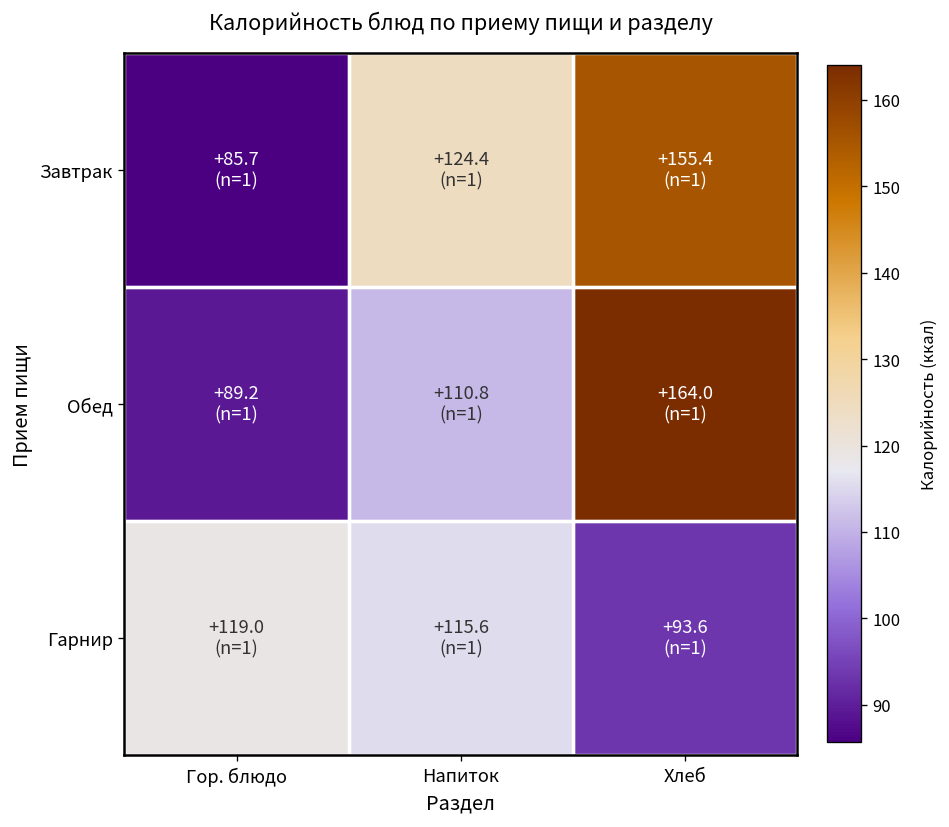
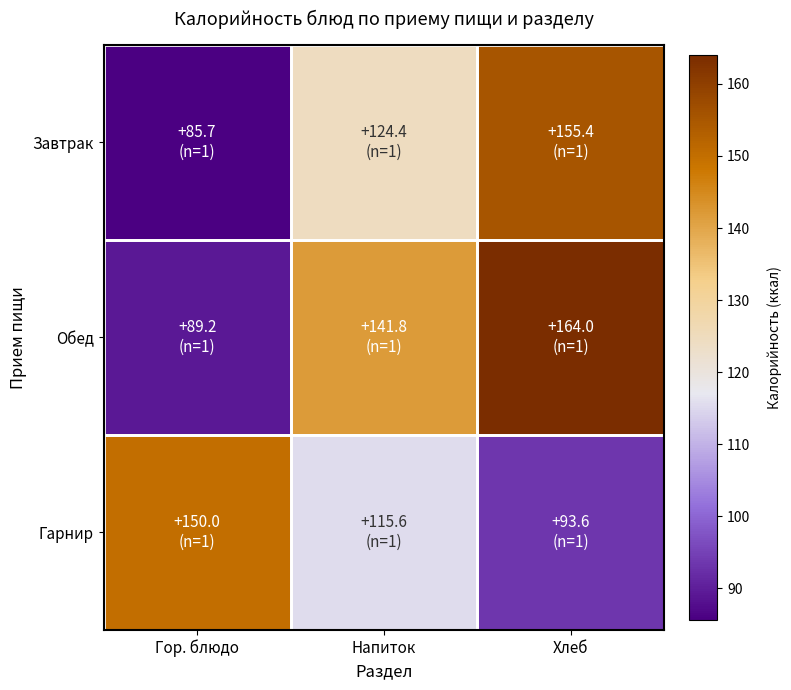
  {
    "Обед": {
-     "Напиток": "+110.8"
+     "Напиток": "+141.8"
    },
    "Гарнир": {
-     "Гор. блюдо": "+119.0"
+     "Гор. блюдо": "+150.0"
    }
  }
